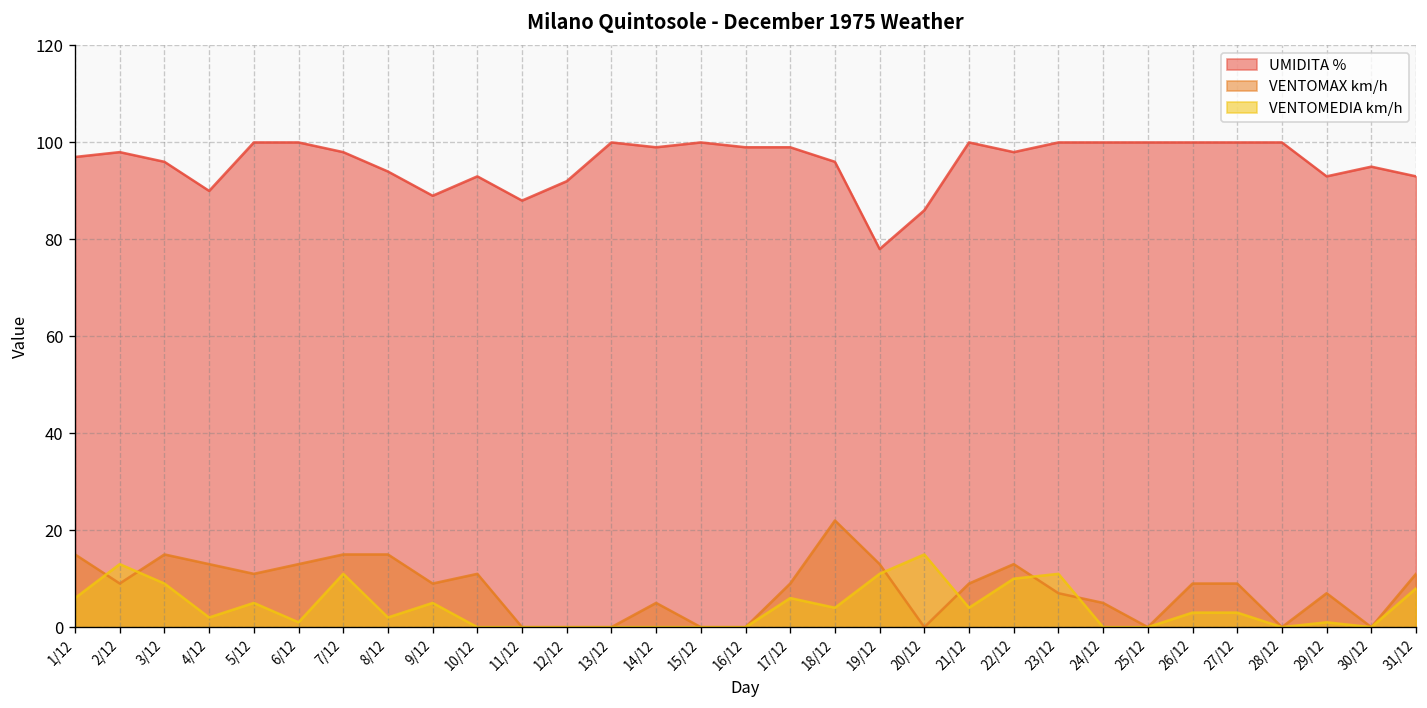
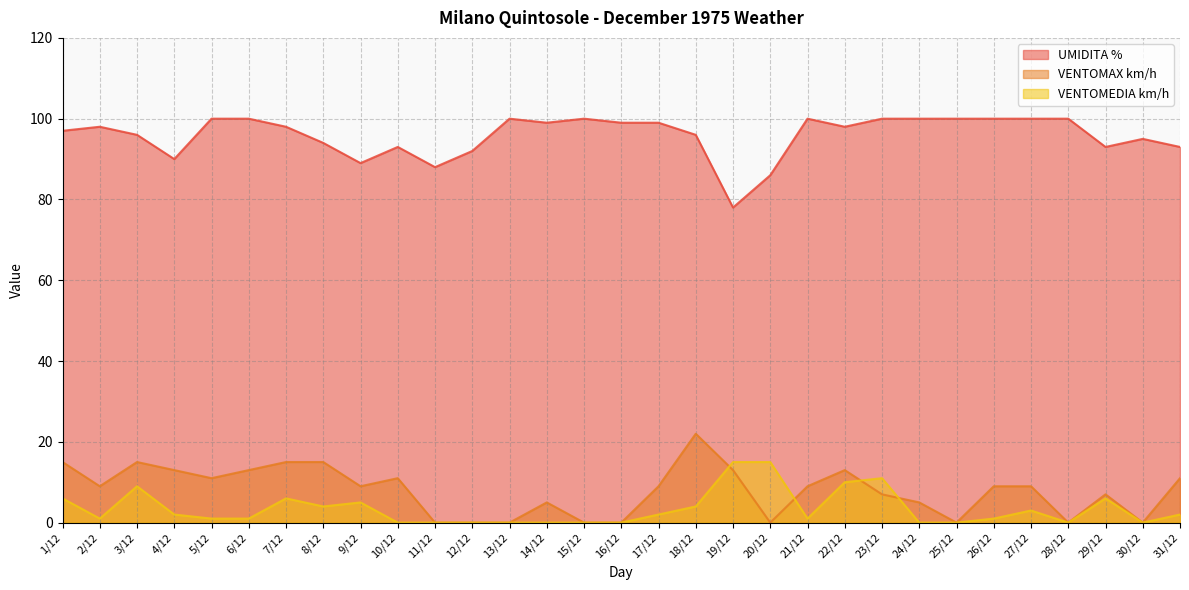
  {
    "VENTOMEDIA km/h": {
      "1/12": 6,
-     "2/12": 13,
+     "2/12": 1,
      "3/12": 9,
      "4/12": 2,
-     "5/12": 5,
+     "5/12": 1,
      "6/12": 1,
-     "7/12": 11,
-     "8/12": 2,
+     "7/12": 6,
+     "8/12": 4,
      "9/12": 5,
      "10/12": 0,
      "14/12": 0,
-     "17/12": 6,
+     "17/12": 2,
      "18/12": 4,
-     "19/12": 11,
+     "19/12": 15,
      "20/12": 15,
-     "21/12": 4,
+     "21/12": 1,
      "22/12": 10,
      "23/12": 11,
      "24/12": 0,
-     "26/12": 3,
+     "26/12": 1,
      "27/12": 3,
-     "29/12": 1,
-     "31/12": 8
+     "29/12": 6,
+     "31/12": 2
    }
  }
